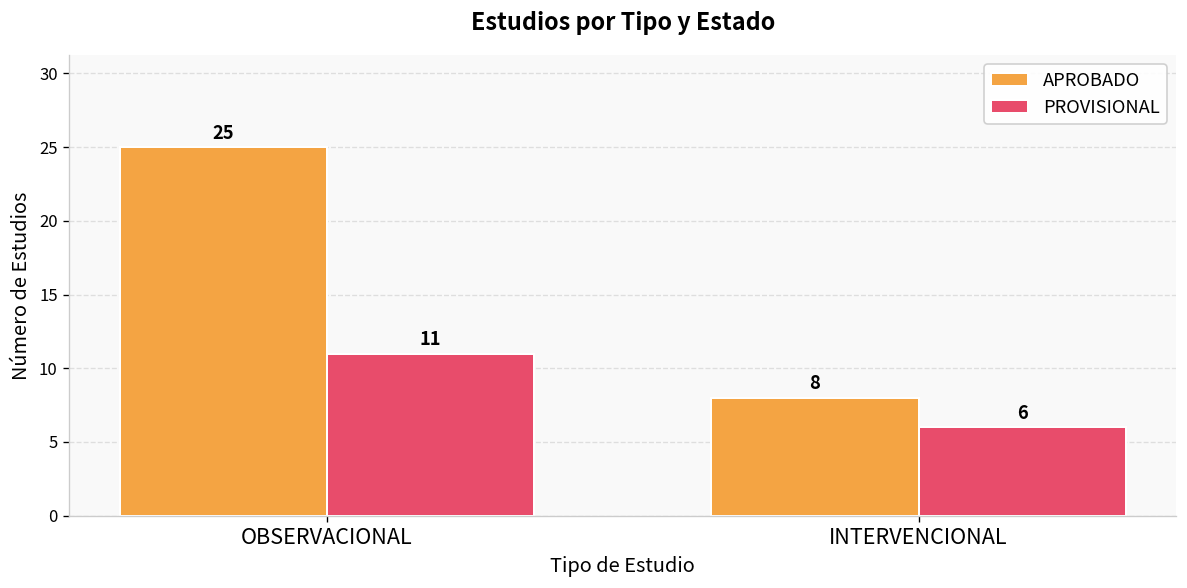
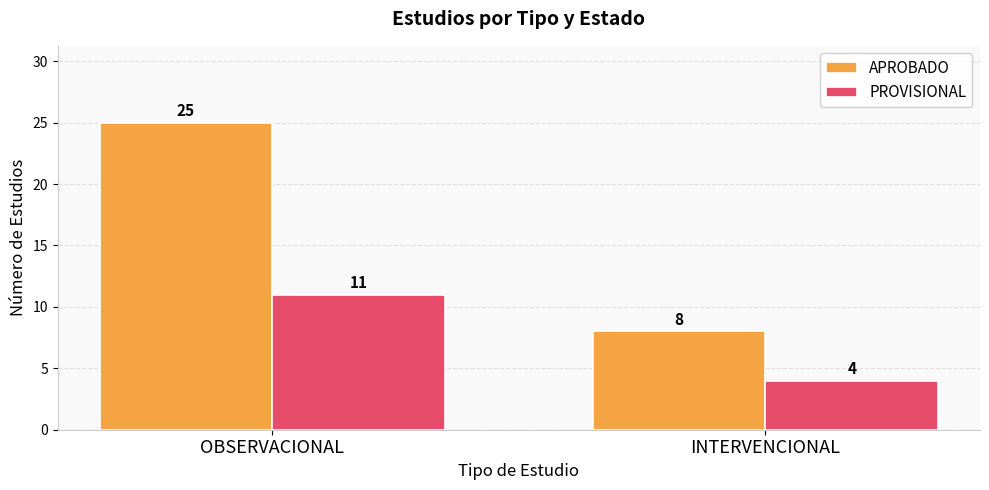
  {
    "APROBADO": {
      "OBSERVACIONAL": 25,
      "INTERVENCIONAL": 8
    },
    "PROVISIONAL": {
      "OBSERVACIONAL": 11,
-     "INTERVENCIONAL": 6
+     "INTERVENCIONAL": 4
    }
  }
